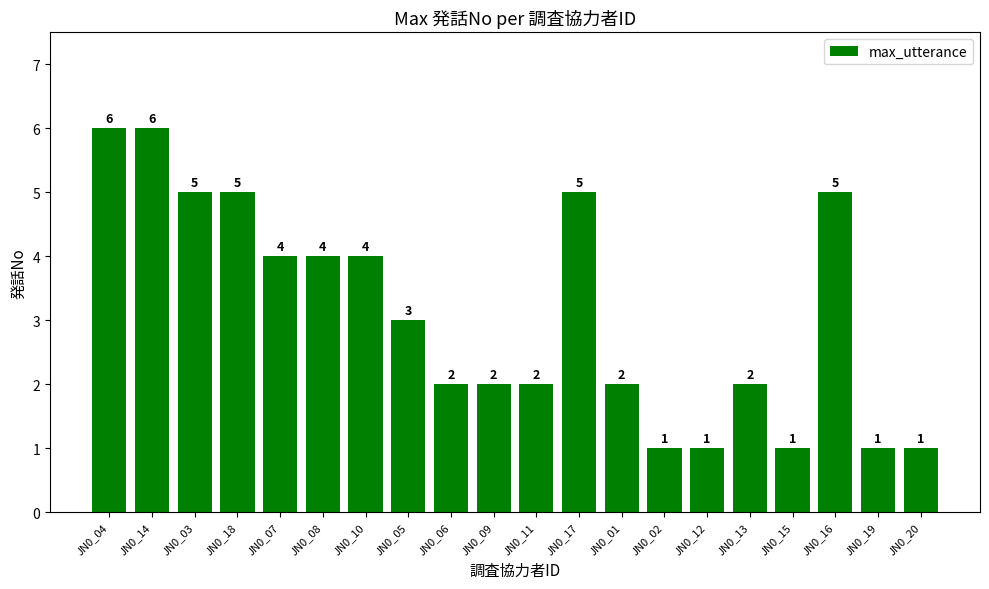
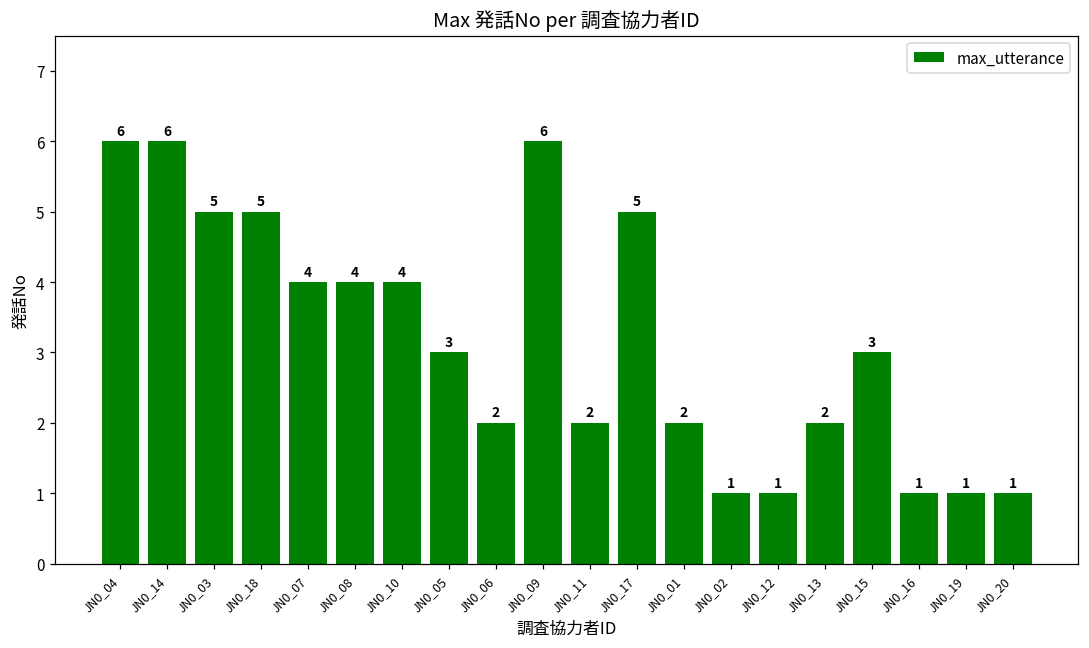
  {
    "JN0_04": 6,
    "JN0_14": 6,
    "JN0_03": 5,
    "JN0_18": 5,
    "JN0_07": 4,
    "JN0_08": 4,
    "JN0_10": 4,
    "JN0_05": 3,
    "JN0_06": 2,
-   "JN0_09": 2,
+   "JN0_09": 6,
    "JN0_11": 2,
    "JN0_17": 5,
    "JN0_01": 2,
    "JN0_02": 1,
    "JN0_12": 1,
    "JN0_13": 2,
-   "JN0_15": 1,
-   "JN0_16": 5,
+   "JN0_15": 3,
+   "JN0_16": 1,
    "JN0_19": 1,
    "JN0_20": 1
  }
